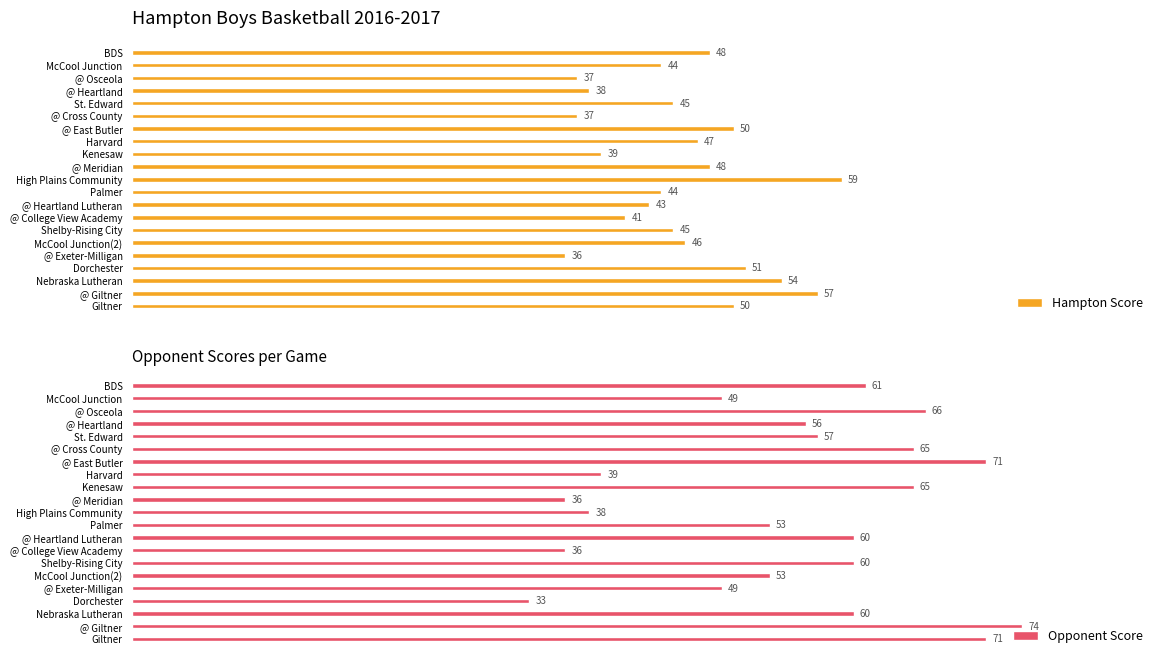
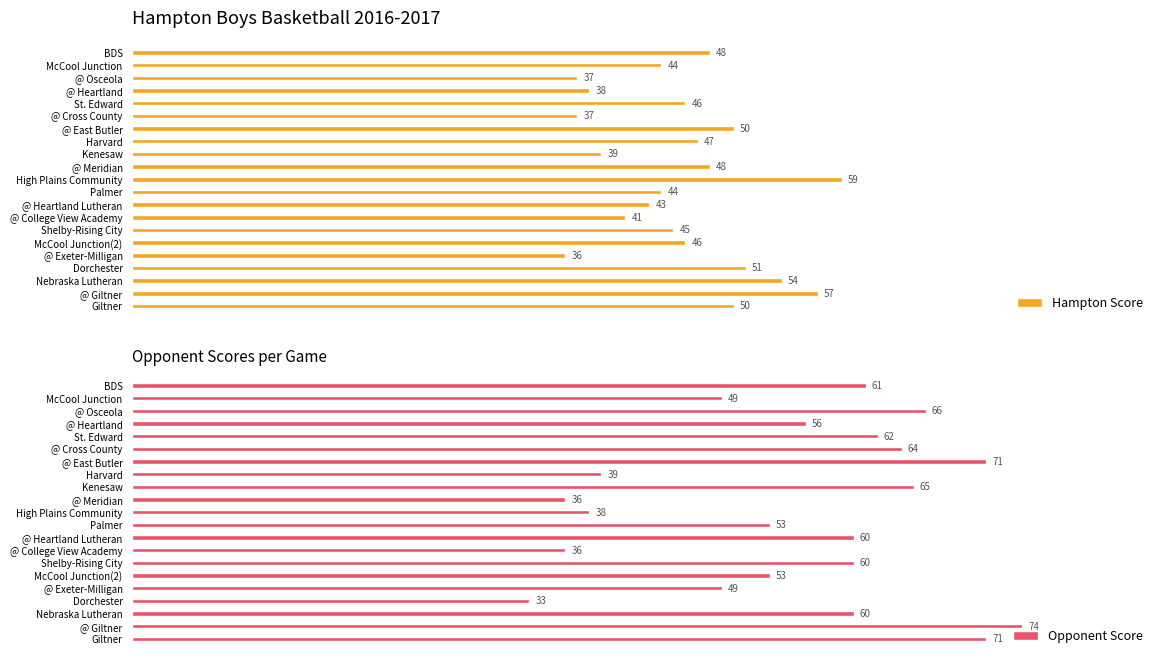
  {
    "Hampton Boys Basketball 2016-2017": {
      "BDS": 48,
      "McCool Junction": 44,
      "@ Osceola": 37,
      "@ Heartland": 38,
-     "St. Edward": 45,
+     "St. Edward": 46,
      "@ Cross County": 37,
      "@ East Butler": 50,
      "Harvard": 47,
      "Kenesaw": 39,
      "@ Meridian": 48,
      "High Plains Community": 59,
      "Palmer": 44,
      "@ Heartland Lutheran": 43,
      "@ College View Academy": 41,
      "Shelby-Rising City": 45,
      "McCool Junction(2)": 46,
      "@ Exeter-Milligan": 36,
      "Dorchester": 51,
      "Nebraska Lutheran": 54,
      "@ Giltner": 57,
      "Giltner": 50
    },
    "Opponent Scores per Game": {
      "BDS": 61,
      "McCool Junction": 49,
      "@ Osceola": 66,
      "@ Heartland": 56,
-     "St. Edward": 57,
-     "@ Cross County": 65,
+     "St. Edward": 62,
+     "@ Cross County": 64,
      "@ East Butler": 71,
      "Harvard": 39,
      "Kenesaw": 65,
      "@ Meridian": 36,
      "High Plains Community": 38,
      "Palmer": 53,
      "@ Heartland Lutheran": 60,
      "@ College View Academy": 36,
      "Shelby-Rising City": 60,
      "McCool Junction(2)": 53,
      "@ Exeter-Milligan": 49,
      "Dorchester": 33,
      "Nebraska Lutheran": 60,
      "@ Giltner": 74,
      "Giltner": 71
    }
  }
